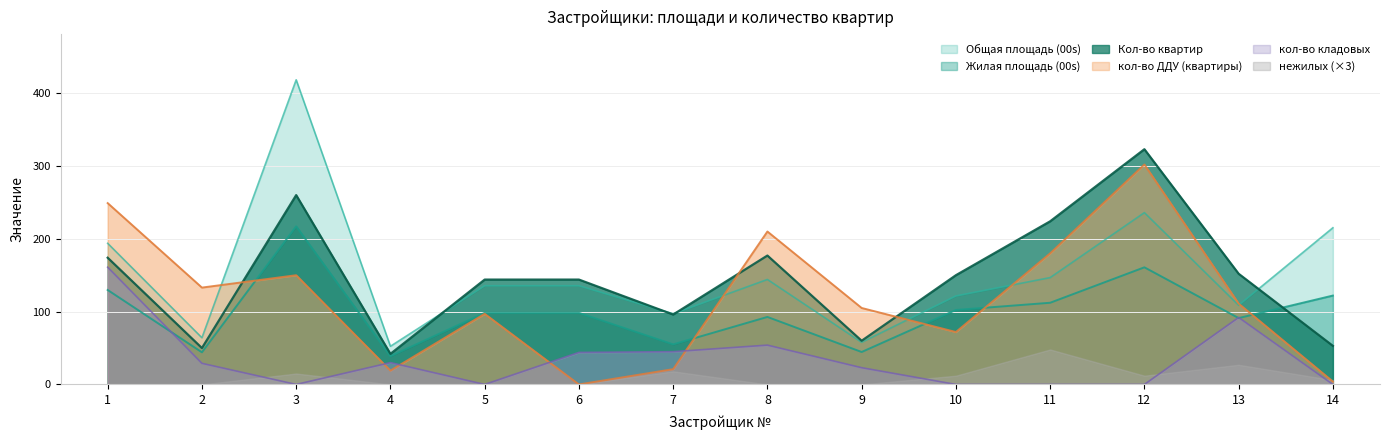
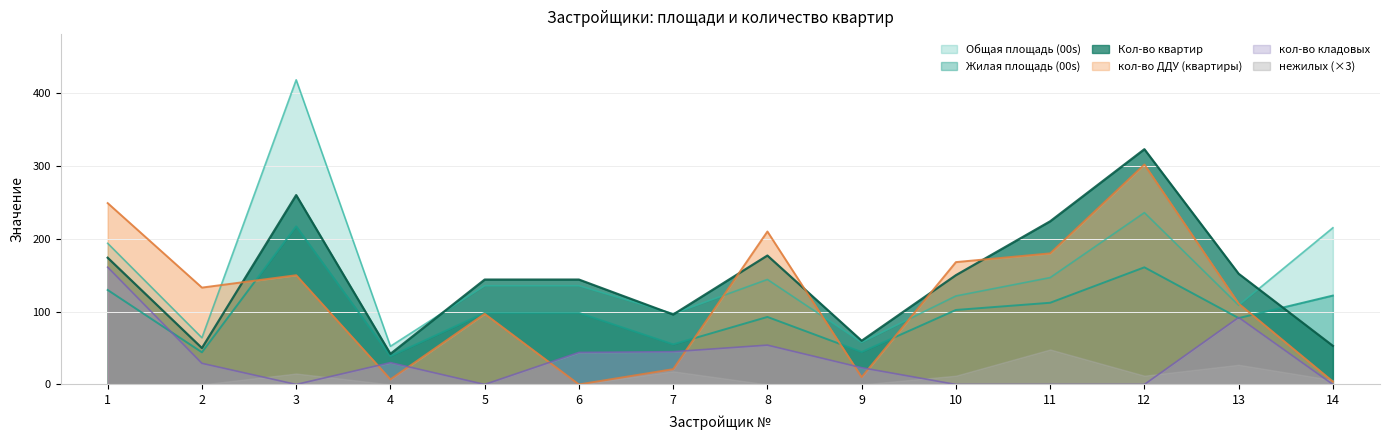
  {
    "кол-во ДДУ (квартиры)": {
      "1": 250,
      "2": 130,
      "3": 150,
-     "4": 20,
+     "4": 10,
      "8": 210,
-     "9": 110,
-     "10": 70,
+     "9": 10,
+     "10": 170,
      "11": 180,
      "12": 300
    }
  }
